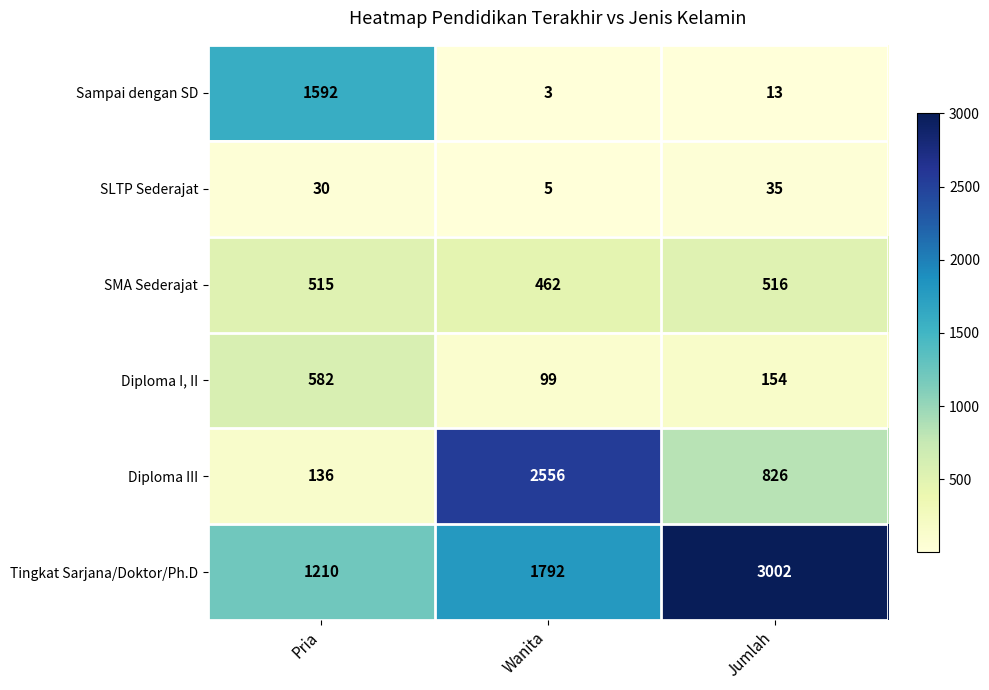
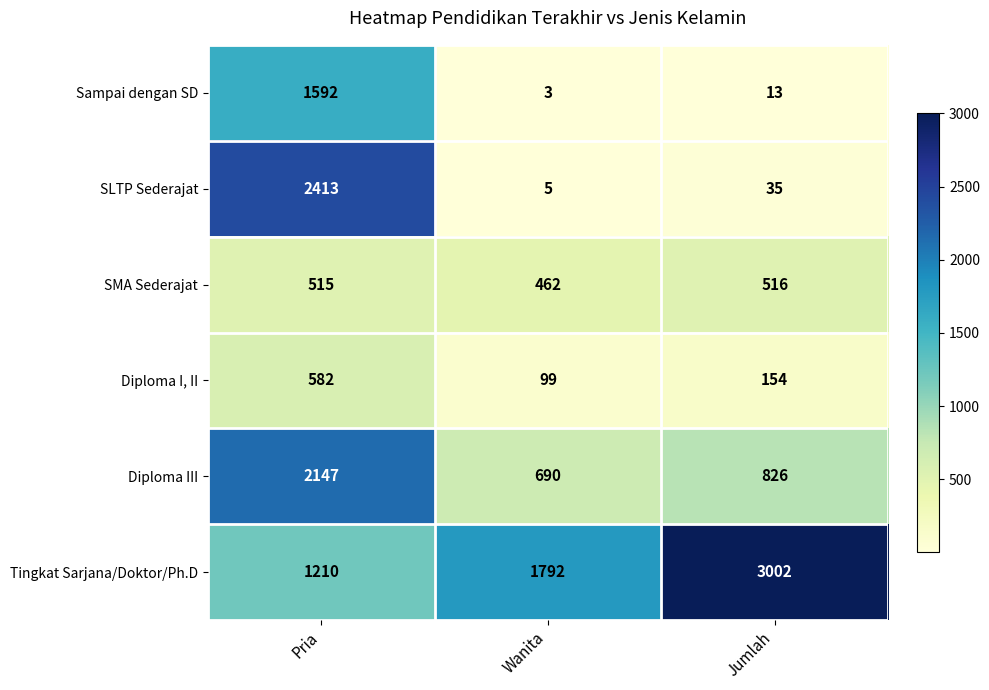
  {
    "Sampai dengan SD": {
      "Pria": 1592,
      "Wanita": 3,
      "Jumlah": 13
    },
    "SLTP Sederajat": {
-     "Pria": 30,
+     "Pria": 2413,
      "Wanita": 5,
      "Jumlah": 35
    },
    "SMA Sederajat": {
      "Pria": 515,
      "Wanita": 462,
      "Jumlah": 516
    },
    "Diploma I, II": {
      "Pria": 582,
      "Wanita": 99,
      "Jumlah": 154
    },
    "Diploma III": {
-     "Pria": 136,
-     "Wanita": 2556,
+     "Pria": 2147,
+     "Wanita": 690,
      "Jumlah": 826
    },
    "Tingkat Sarjana/Doktor/Ph.D": {
      "Pria": 1210,
      "Wanita": 1792,
      "Jumlah": 3002
    }
  }
